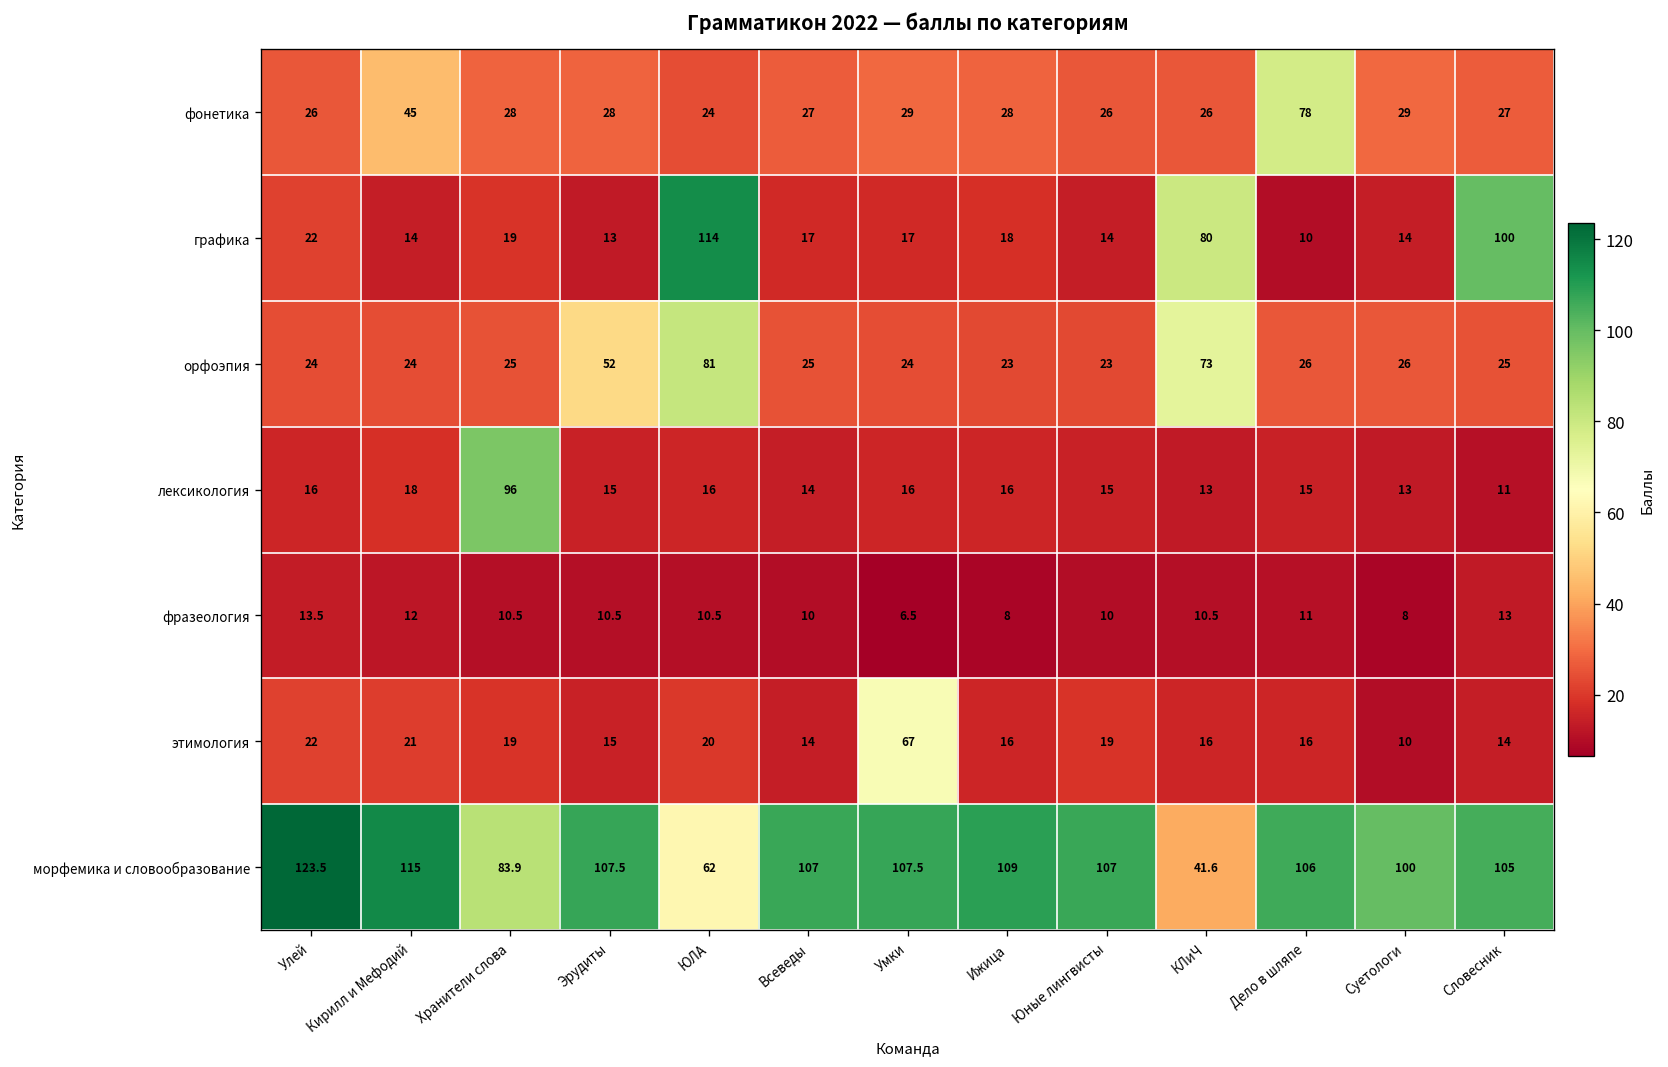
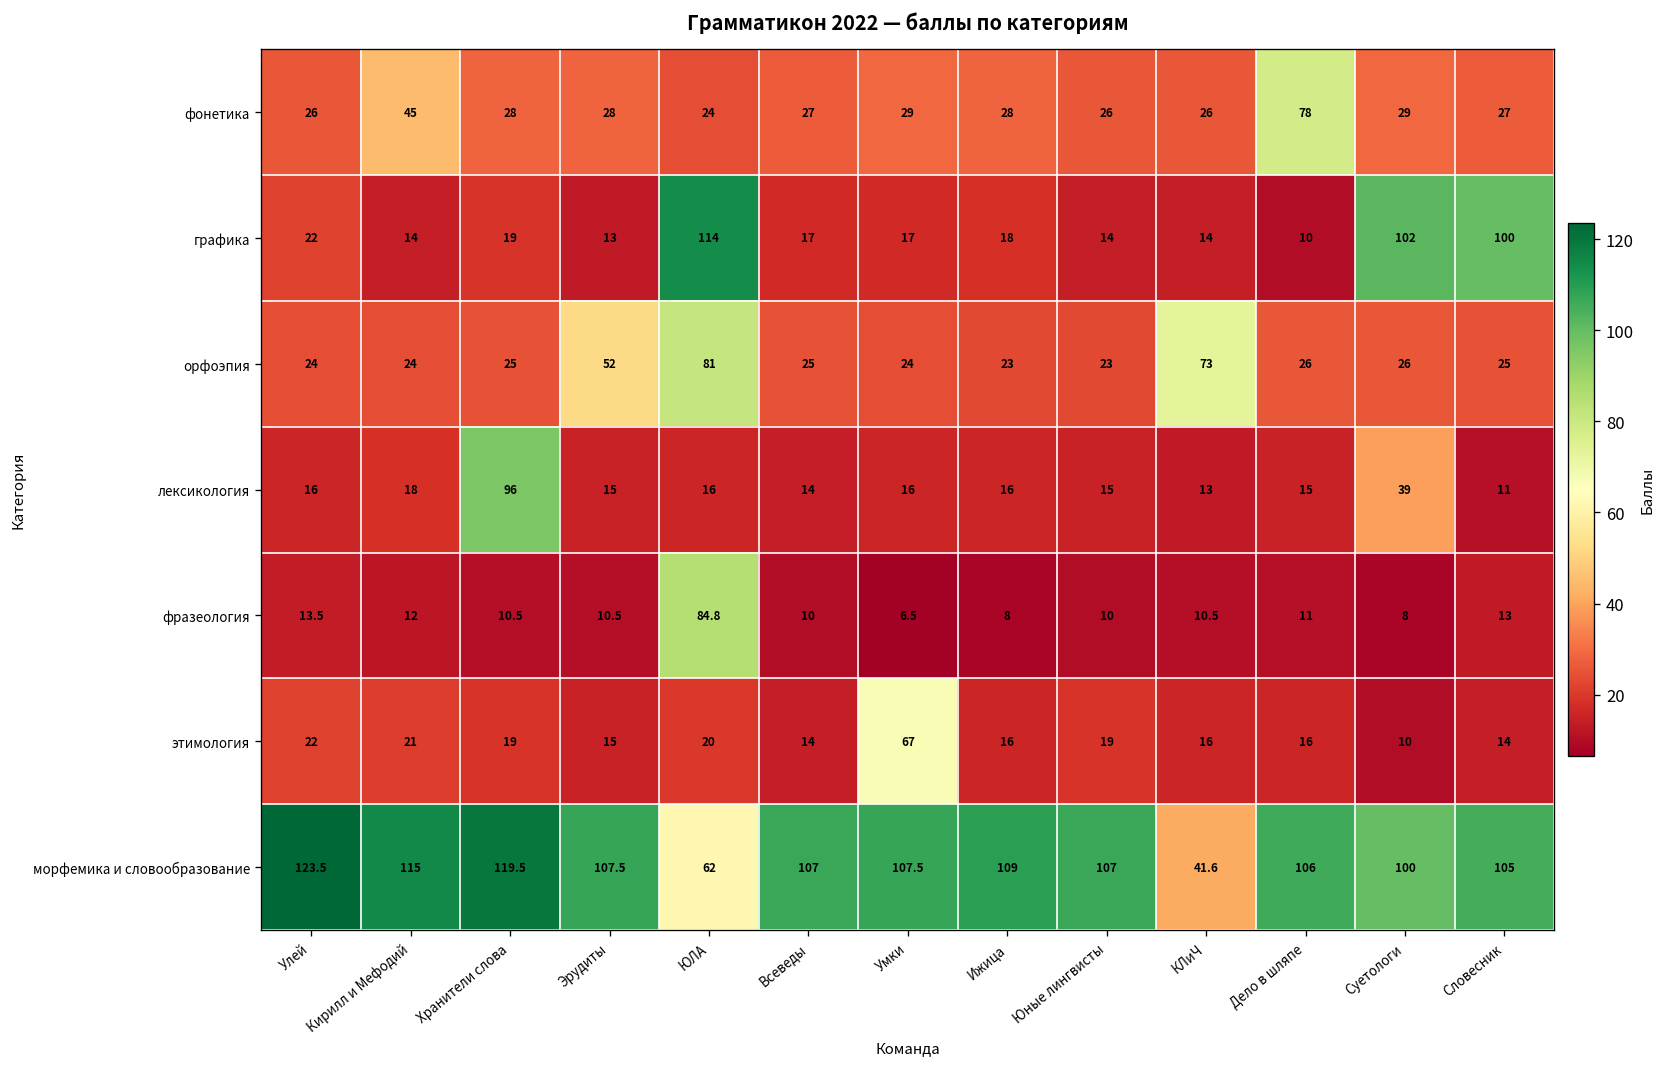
  {
    "фонетика": {
      "Улей": 26,
      "Кирилл и Мефодий": 45,
      "Хранители слова": 28,
      "Эрудиты": 28,
      "ЮЛА": 24,
      "Всеведы": 27,
      "Умки": 29,
      "Ижица": 28,
      "Юные лингвисты": 26,
      "КЛиЧ": 26,
      "Дело в шляпе": 78,
      "Суетологи": 29,
      "Словесник": 27
    },
    "графика": {
      "Улей": 22,
      "Кирилл и Мефодий": 14,
      "Хранители слова": 19,
      "Эрудиты": 13,
      "ЮЛА": 114,
      "Всеведы": 17,
      "Умки": 17,
      "Ижица": 18,
      "Юные лингвисты": 14,
-     "КЛиЧ": 80,
+     "КЛиЧ": 14,
      "Дело в шляпе": 10,
-     "Суетологи": 14,
+     "Суетологи": 102,
      "Словесник": 100
    },
    "орфоэпия": {
      "Улей": 24,
      "Кирилл и Мефодий": 24,
      "Хранители слова": 25,
      "Эрудиты": 52,
      "ЮЛА": 81,
      "Всеведы": 25,
      "Умки": 24,
      "Ижица": 23,
      "Юные лингвисты": 23,
      "КЛиЧ": 73,
      "Дело в шляпе": 26,
      "Суетологи": 26,
      "Словесник": 25
    },
    "лексикология": {
      "Улей": 16,
      "Кирилл и Мефодий": 18,
      "Хранители слова": 96,
      "Эрудиты": 15,
      "ЮЛА": 16,
      "Всеведы": 14,
      "Умки": 16,
      "Ижица": 16,
      "Юные лингвисты": 15,
      "КЛиЧ": 13,
      "Дело в шляпе": 15,
-     "Суетологи": 13,
+     "Суетологи": 39,
      "Словесник": 11
    },
    "фразеология": {
      "Улей": 13.5,
      "Кирилл и Мефодий": 12,
      "Хранители слова": 10.5,
      "Эрудиты": 10.5,
-     "ЮЛА": 10.5,
+     "ЮЛА": 84.8,
      "Всеведы": 10,
      "Умки": 6.5,
      "Ижица": 8,
      "Юные лингвисты": 10,
      "КЛиЧ": 10.5,
      "Дело в шляпе": 11,
      "Суетологи": 8,
      "Словесник": 13
    },
    "этимология": {
      "Улей": 22,
      "Кирилл и Мефодий": 21,
      "Хранители слова": 19,
      "Эрудиты": 15,
      "ЮЛА": 20,
      "Всеведы": 14,
      "Умки": 67,
      "Ижица": 16,
      "Юные лингвисты": 19,
      "КЛиЧ": 16,
      "Дело в шляпе": 16,
      "Суетологи": 10,
      "Словесник": 14
    },
    "морфемика и словообразование": {
      "Улей": 123.5,
      "Кирилл и Мефодий": 115,
-     "Хранители слова": 83.9,
+     "Хранители слова": 119.5,
      "Эрудиты": 107.5,
      "ЮЛА": 62,
      "Всеведы": 107,
      "Умки": 107.5,
      "Ижица": 109,
      "Юные лингвисты": 107,
      "КЛиЧ": 41.6,
      "Дело в шляпе": 106,
      "Суетологи": 100,
      "Словесник": 105
    }
  }
